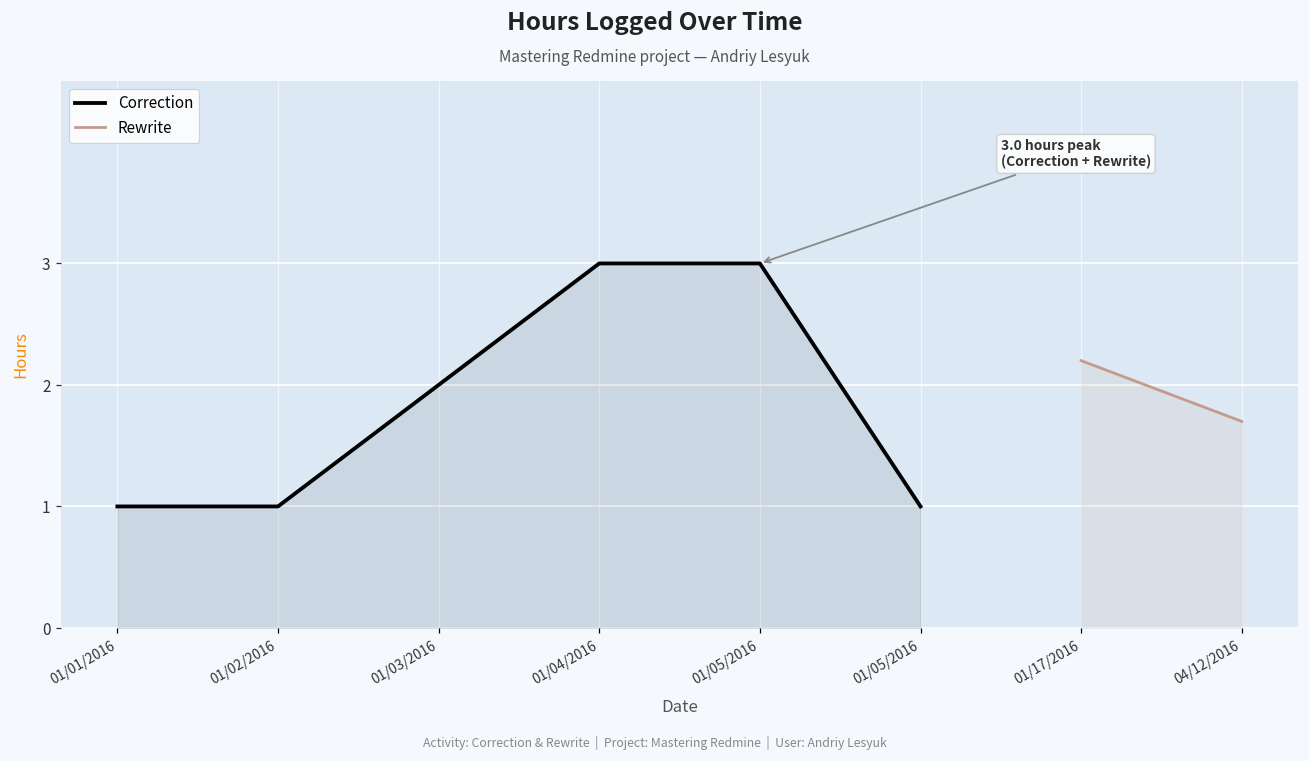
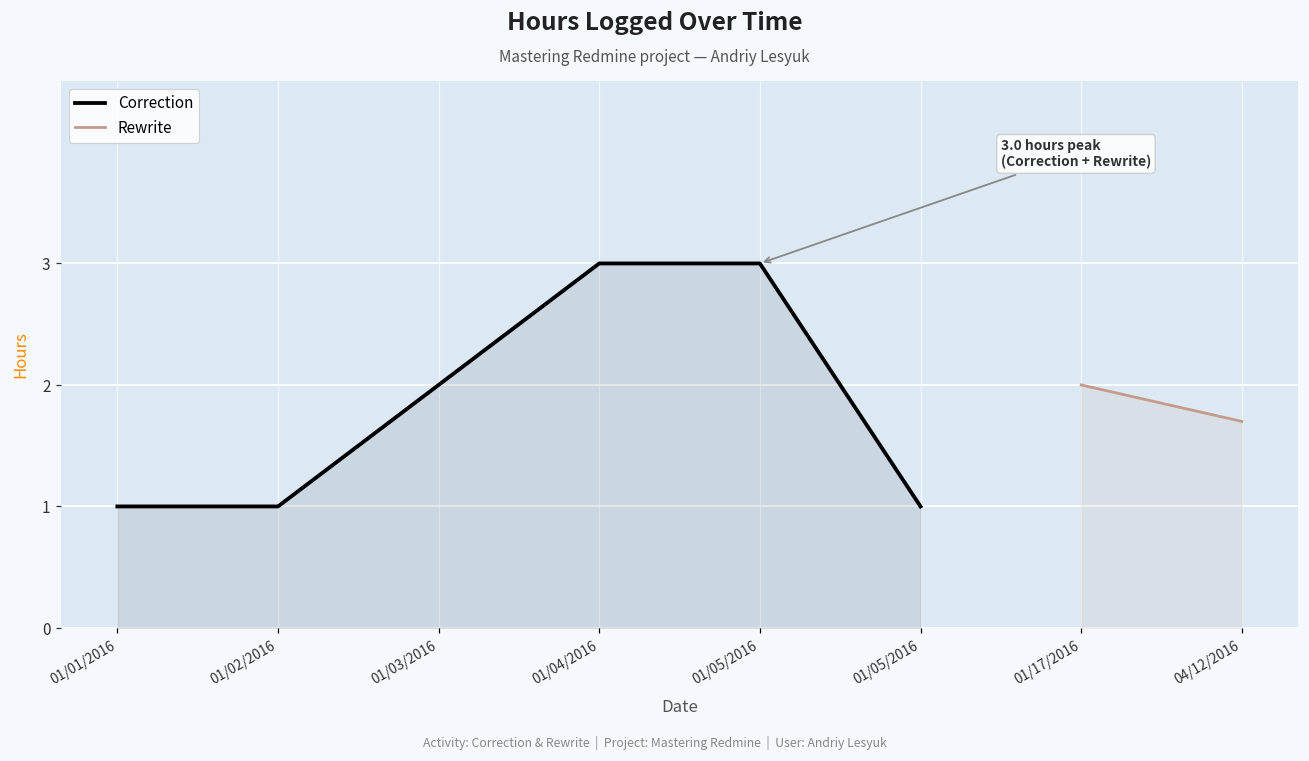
  {
    "Correction": {
      "01/01/2016": 1.0,
      "01/02/2016": 1.0,
      "01/03/2016": 2.0,
      "01/04/2016": 3.0
    },
    "Rewrite": {
-     "01/17/2016": 2.2,
+     "01/17/2016": 2.0,
      "04/12/2016": 1.7
    }
  }
